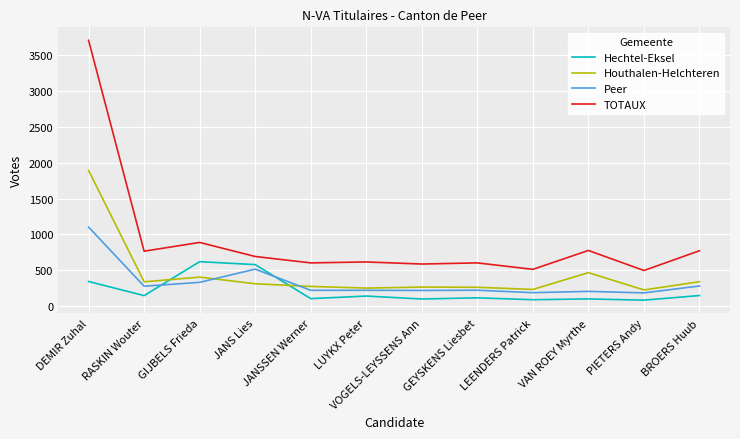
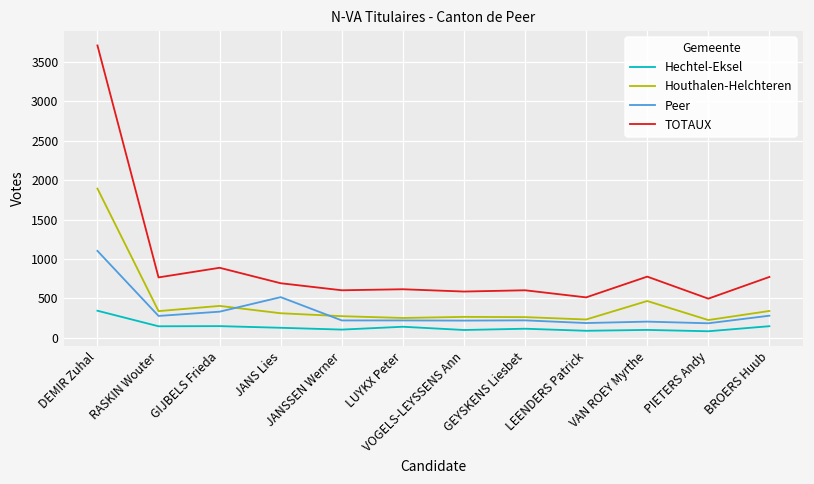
  {
    "Hechtel-Eksel": {
      "DEMIR Zuhal": 300,
      "RASKIN Wouter": 100,
-     "GIJBELS Frieda": 600,
-     "JANS Lies": 600,
+     "GIJBELS Frieda": 200,
+     "JANS Lies": 100,
      "JANSSEN Werner": 100,
      "LUYKX Peter": 100,
      "VOGELS-LEYSSENS Ann": 100,
      "GEYSKENS Liesbet": 100,
      "LEENDERS Patrick": 100,
      "VAN ROEY Myrthe": 100,
      "PIETERS Andy": 100,
      "BROERS Huub": 100
    },
    "Houthalen-Helchteren": {
      "DEMIR Zuhal": 1900,
      "RASKIN Wouter": 300,
      "GIJBELS Frieda": 400,
      "JANS Lies": 300,
      "JANSSEN Werner": 300,
      "VOGELS-LEYSSENS Ann": 300,
      "GEYSKENS Liesbet": 300,
      "LEENDERS Patrick": 200,
      "VAN ROEY Myrthe": 500,
      "PIETERS Andy": 200,
      "BROERS Huub": 300
    },
    "Peer": {
      "DEMIR Zuhal": 1100,
      "RASKIN Wouter": 300,
      "GIJBELS Frieda": 300,
      "JANS Lies": 500,
      "JANSSEN Werner": 200,
      "VOGELS-LEYSSENS Ann": 200,
      "GEYSKENS Liesbet": 200,
      "LEENDERS Patrick": 200,
      "VAN ROEY Myrthe": 200,
      "PIETERS Andy": 200,
      "BROERS Huub": 300
    },
    "TOTAUX": {
      "DEMIR Zuhal": 3700,
      "RASKIN Wouter": 800,
      "GIJBELS Frieda": 900,
      "JANS Lies": 700,
      "JANSSEN Werner": 600,
      "LUYKX Peter": 600,
      "VOGELS-LEYSSENS Ann": 600,
      "GEYSKENS Liesbet": 600,
      "LEENDERS Patrick": 500,
      "VAN ROEY Myrthe": 800,
      "PIETERS Andy": 500,
      "BROERS Huub": 800
    }
  }
